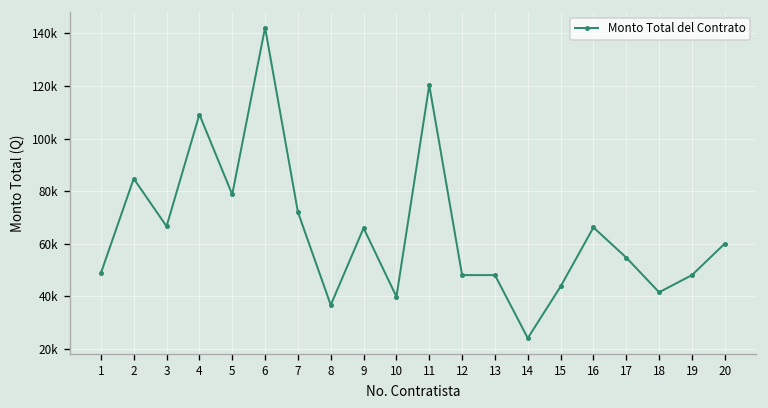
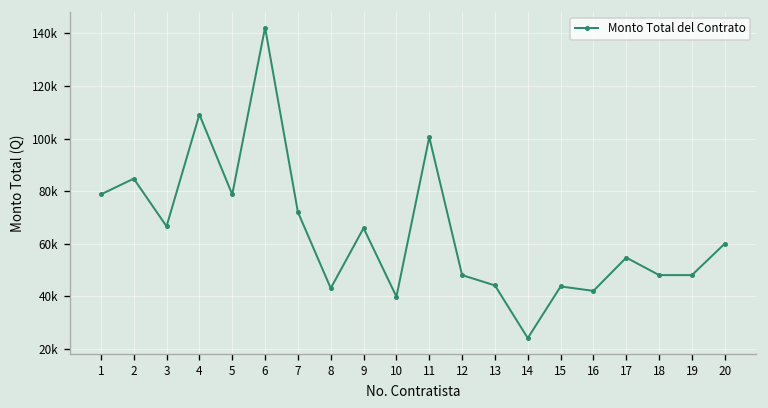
  {
-   "1": 49000,
+   "1": 79000,
    "2": 85000,
    "3": 67000,
    "4": 109000,
    "5": 79000,
    "6": 142000,
    "7": 72000,
-   "8": 37000,
+   "8": 43000,
    "9": 66000,
    "10": 40000,
-   "11": 120000,
+   "11": 101000,
    "12": 48000,
-   "13": 48000,
+   "13": 44000,
    "14": 24000,
    "15": 44000,
-   "16": 66000,
+   "16": 42000,
    "17": 55000,
-   "18": 41000,
+   "18": 48000,
    "19": 48000,
    "20": 60000
  }
